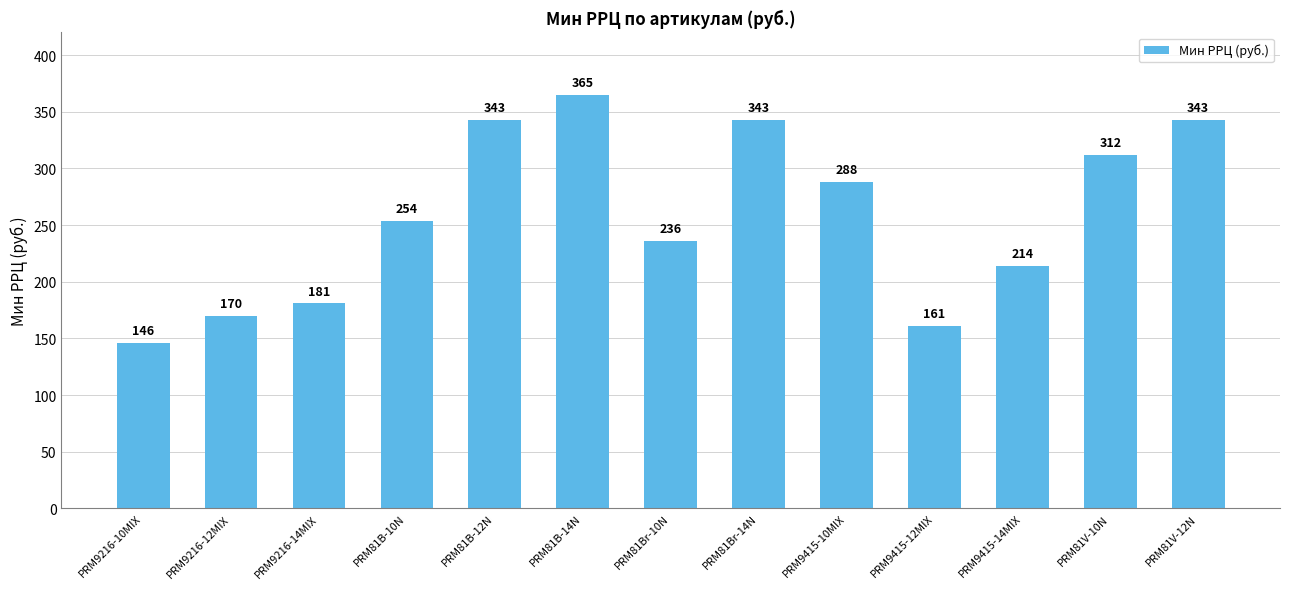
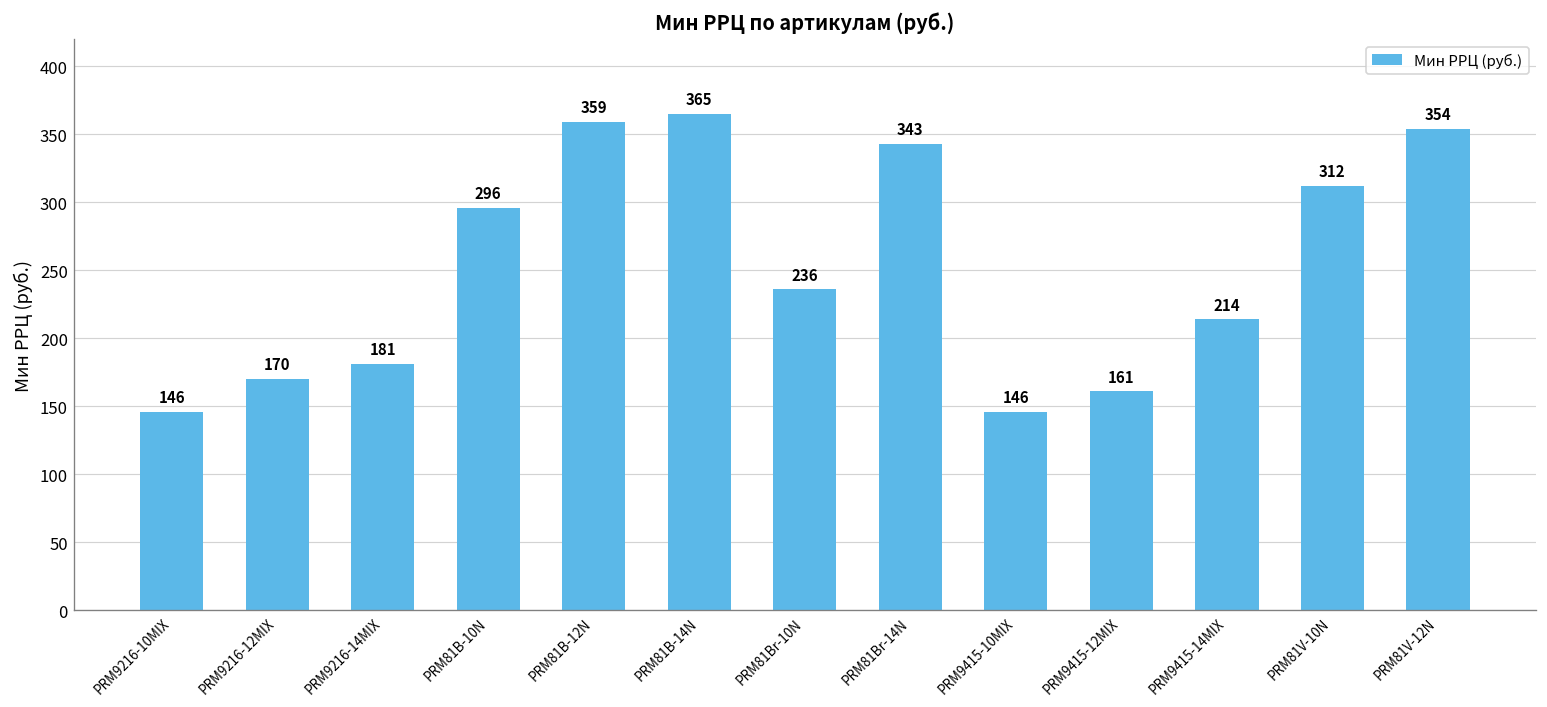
  {
    "PRM9216-10MIX": 146,
    "PRM9216-12MIX": 170,
    "PRM9216-14MIX": 181,
-   "PRM81B-10N": 254,
-   "PRM81B-12N": 343,
+   "PRM81B-10N": 296,
+   "PRM81B-12N": 359,
    "PRM81B-14N": 365,
    "PRM81Br-10N": 236,
    "PRM81Br-14N": 343,
-   "PRM9415-10MIX": 288,
+   "PRM9415-10MIX": 146,
    "PRM9415-12MIX": 161,
    "PRM9415-14MIX": 214,
    "PRM81V-10N": 312,
-   "PRM81V-12N": 343
+   "PRM81V-12N": 354
  }
